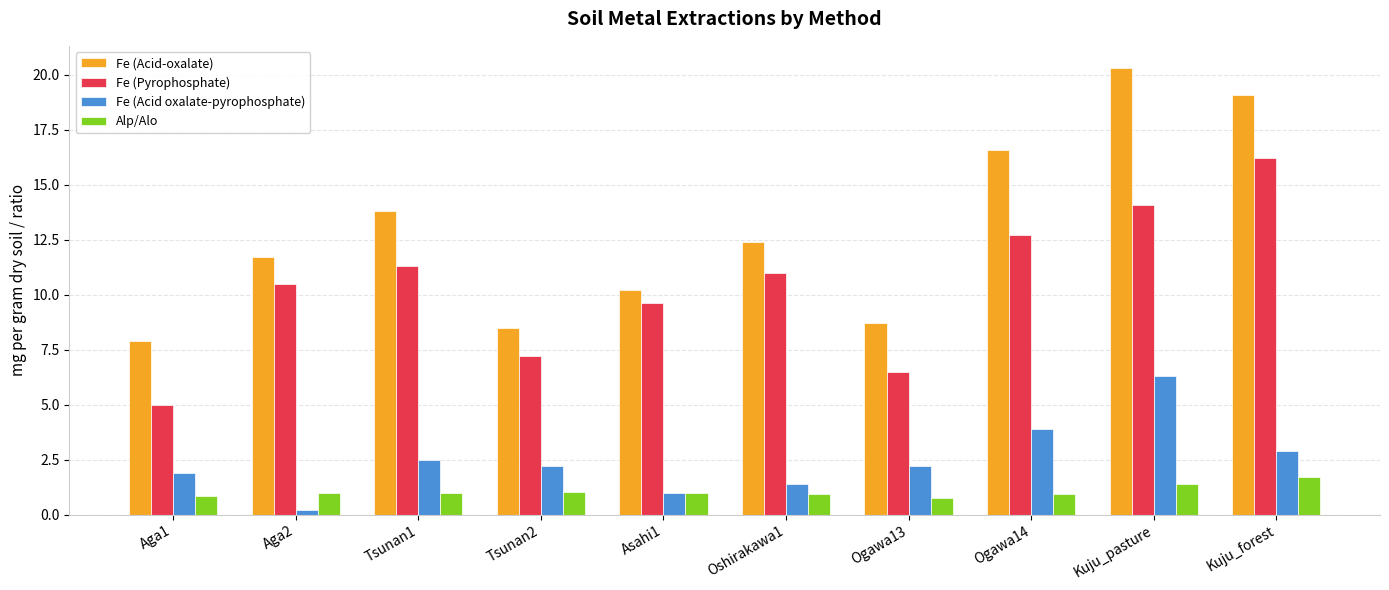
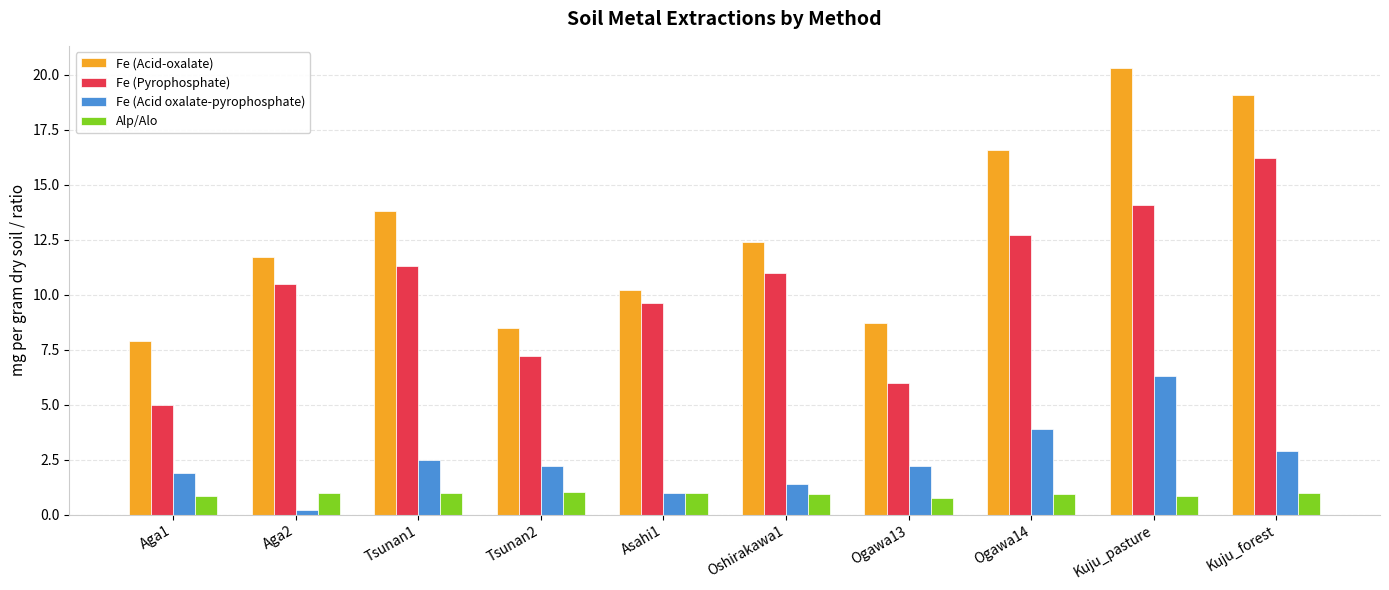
  {
    "Fe (Acid-oxalate)": {
      "Aga1": 7.9,
      "Aga2": 11.7,
      "Tsunan1": 13.8,
      "Tsunan2": 8.5,
      "Asahi1": 10.2,
      "Oshirakawa1": 12.4,
      "Ogawa13": 8.7,
      "Ogawa14": 16.6,
      "Kuju_pasture": 20.3,
      "Kuju_forest": 19.1
    },
    "Fe (Pyrophosphate)": {
      "Aga1": 5.0,
      "Aga2": 10.5,
      "Tsunan1": 11.3,
      "Tsunan2": 7.2,
      "Asahi1": 9.6,
      "Oshirakawa1": 11.0,
-     "Ogawa13": 6.5,
+     "Ogawa13": 6.0,
      "Ogawa14": 12.7,
      "Kuju_pasture": 14.1,
      "Kuju_forest": 16.2
    },
    "Fe (Acid oxalate-pyrophosphate)": {
      "Aga1": 1.9,
      "Aga2": 0.2,
      "Tsunan1": 2.5,
      "Tsunan2": 2.2,
      "Asahi1": 1.0,
      "Oshirakawa1": 1.4,
      "Ogawa13": 2.2,
      "Ogawa14": 3.9,
      "Kuju_pasture": 6.3,
      "Kuju_forest": 2.9
    },
    "Alp/Alo": {
      "Aga1": 0.8,
      "Aga2": 1.0,
      "Tsunan1": 1.0,
      "Tsunan2": 1.0,
      "Asahi1": 1.0,
      "Oshirakawa1": 1.0,
      "Ogawa13": 0.8,
      "Ogawa14": 0.9,
-     "Kuju_pasture": 1.4,
-     "Kuju_forest": 1.7
+     "Kuju_pasture": 0.9,
+     "Kuju_forest": 1.0
    }
  }
